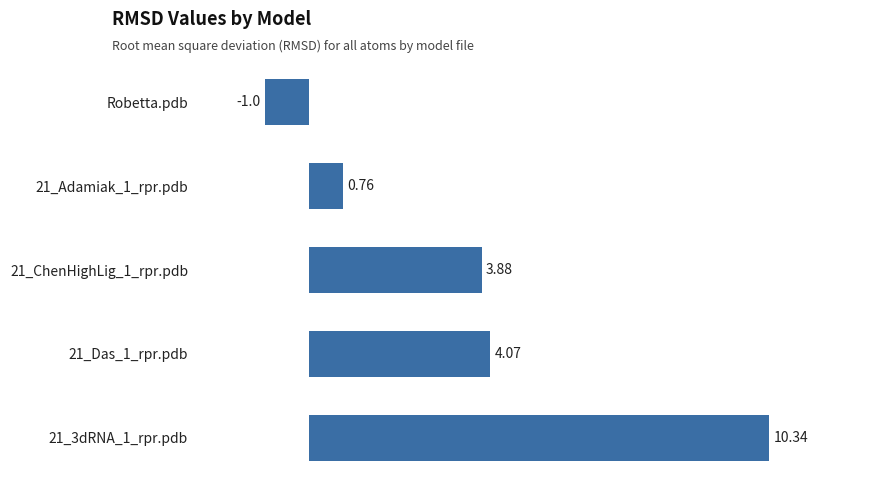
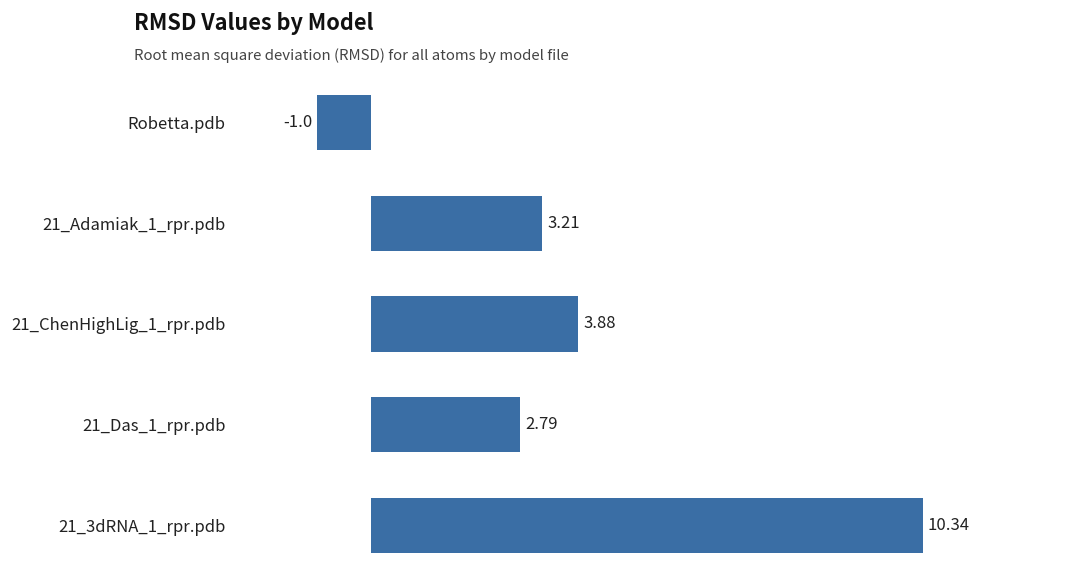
  {
    "Robetta.pdb": -1.0,
-   "21_Adamiak_1_rpr.pdb": 0.76,
+   "21_Adamiak_1_rpr.pdb": 3.21,
    "21_ChenHighLig_1_rpr.pdb": 3.88,
-   "21_Das_1_rpr.pdb": 4.07,
+   "21_Das_1_rpr.pdb": 2.79,
    "21_3dRNA_1_rpr.pdb": 10.34
  }
